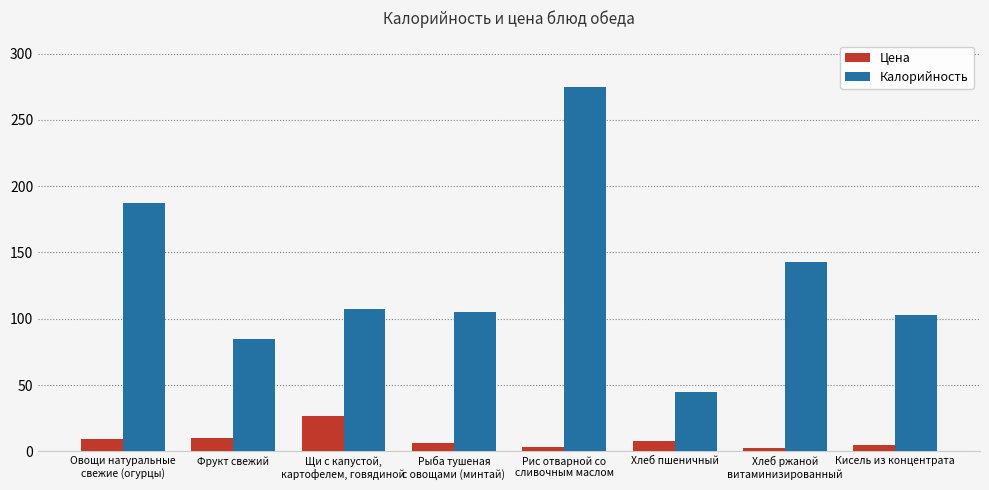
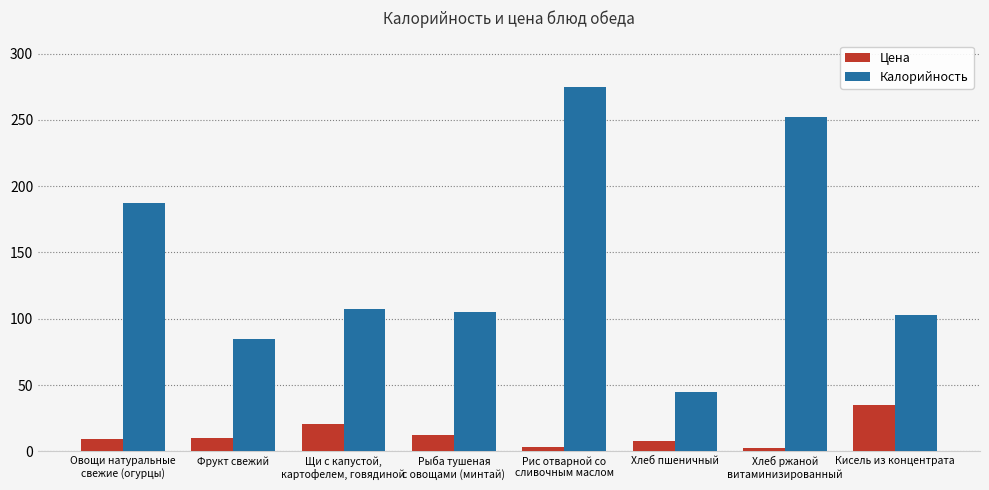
  {
    "Цена": {
      "Овощи натуральные свежие (огурцы)": 9,
      "Фрукт свежий": 10,
-     "Щи с капустой, картофелем, говядиной": 27,
-     "Рыба тушеная с овощами (минтай)": 6,
+     "Щи с капустой, картофелем, говядиной": 21,
+     "Рыба тушеная с овощами (минтай)": 13,
      "Рис отварной со сливочным маслом": 3,
      "Хлеб пшеничный": 8,
      "Хлеб ржаной витаминизированный": 3,
-     "Кисель из концентрата": 5
+     "Кисель из концентрата": 35
    },
    "Калорийность": {
      "Овощи натуральные свежие (огурцы)": 187,
      "Фрукт свежий": 85,
      "Щи с капустой, картофелем, говядиной": 107,
      "Рыба тушеная с овощами (минтай)": 105,
      "Рис отварной со сливочным маслом": 275,
      "Хлеб пшеничный": 45,
-     "Хлеб ржаной витаминизированный": 143,
+     "Хлеб ржаной витаминизированный": 252,
      "Кисель из концентрата": 103
    }
  }
